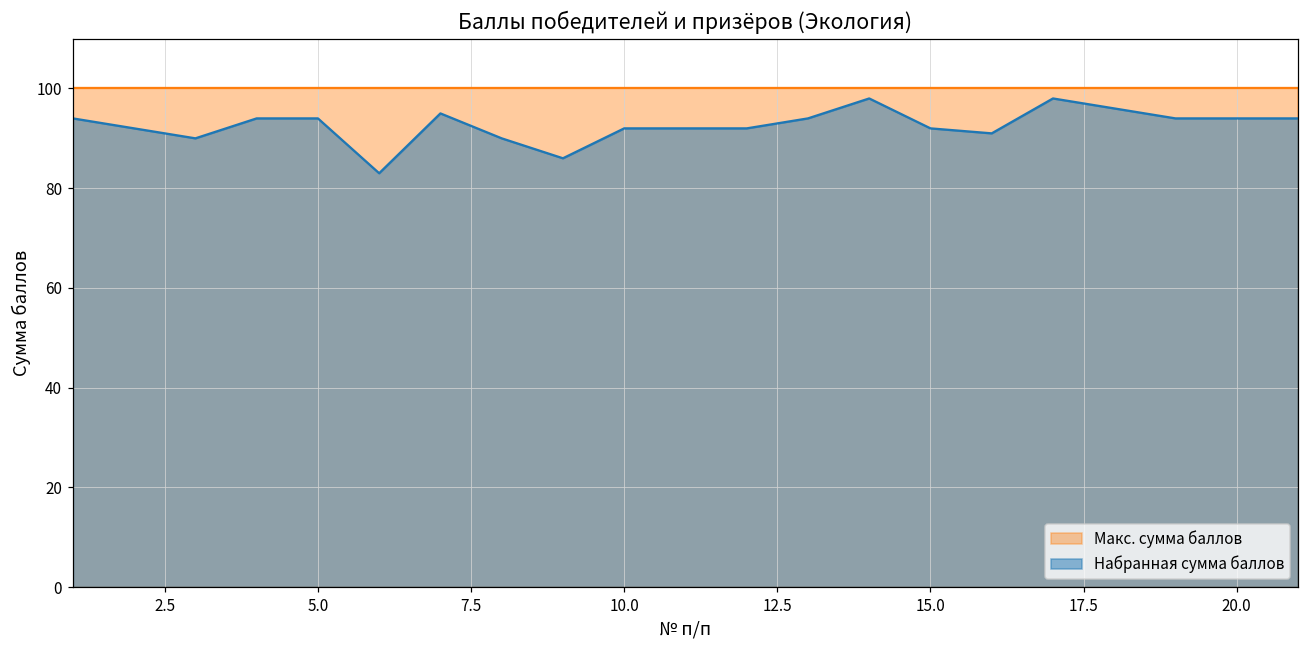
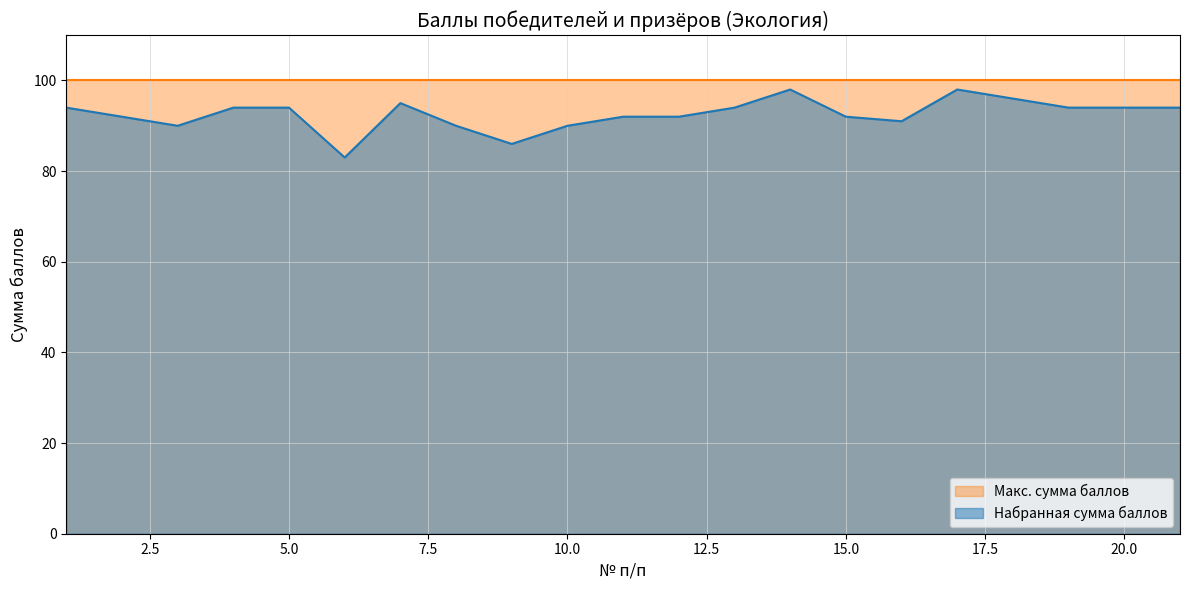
  {
    "Макс. сумма баллов": {
      "5.0": 100,
      "10.0": 100,
      "15.0": 100,
      "20.0": 100
    },
    "Набранная сумма баллов": {
      "5.0": 94,
-     "10.0": 92,
+     "10.0": 90,
      "15.0": 92,
      "20.0": 94
    }
  }
